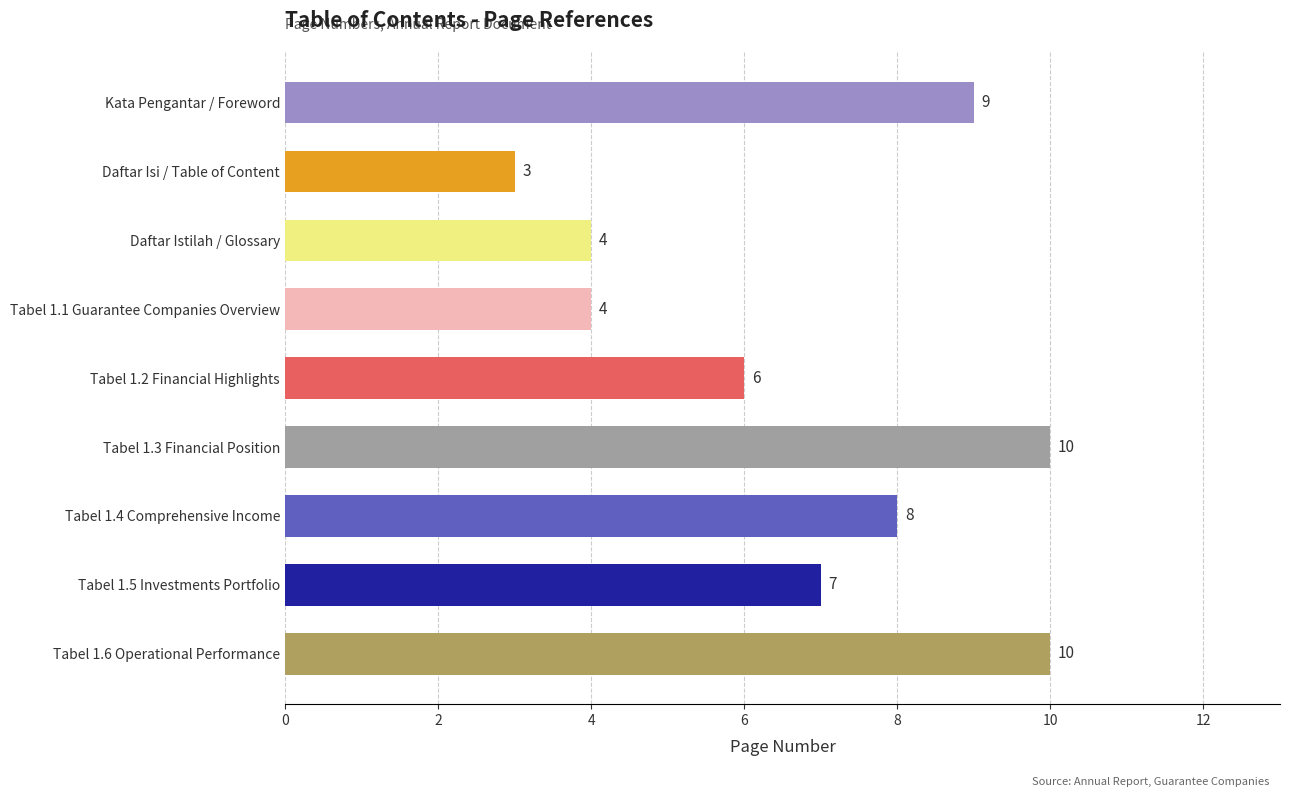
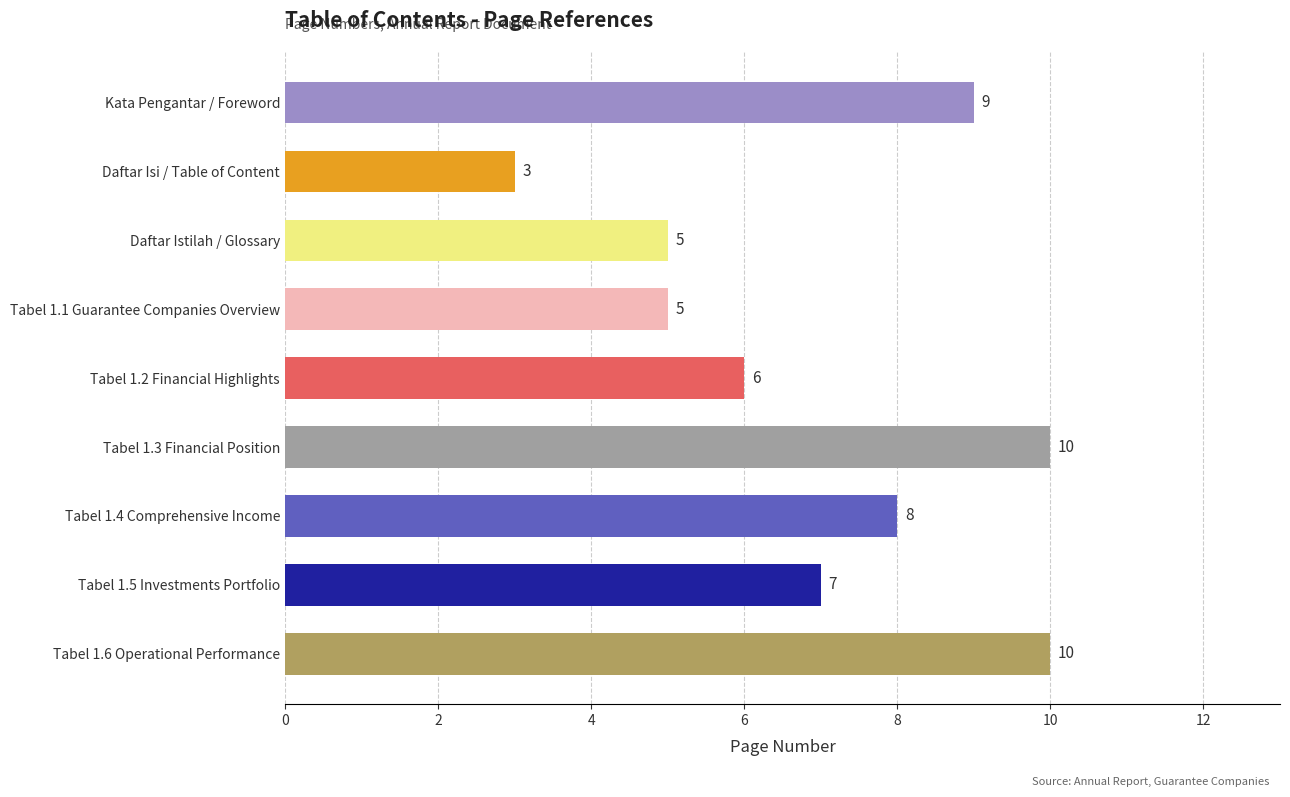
  {
    "Kata Pengantar / Foreword": 9,
    "Daftar Isi / Table of Content": 3,
-   "Daftar Istilah / Glossary": 4,
-   "Tabel 1.1 Guarantee Companies Overview": 4,
+   "Daftar Istilah / Glossary": 5,
+   "Tabel 1.1 Guarantee Companies Overview": 5,
    "Tabel 1.2 Financial Highlights": 6,
    "Tabel 1.3 Financial Position": 10,
    "Tabel 1.4 Comprehensive Income": 8,
    "Tabel 1.5 Investments Portfolio": 7,
    "Tabel 1.6 Operational Performance": 10
  }
